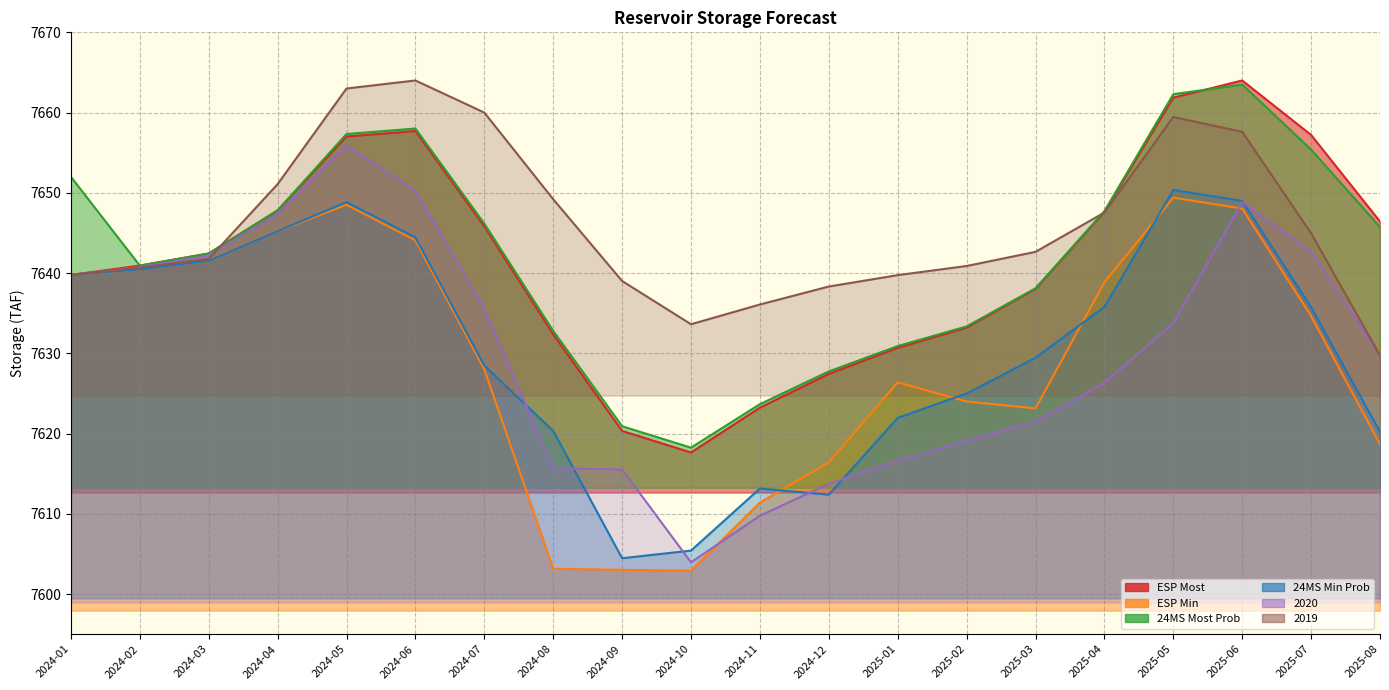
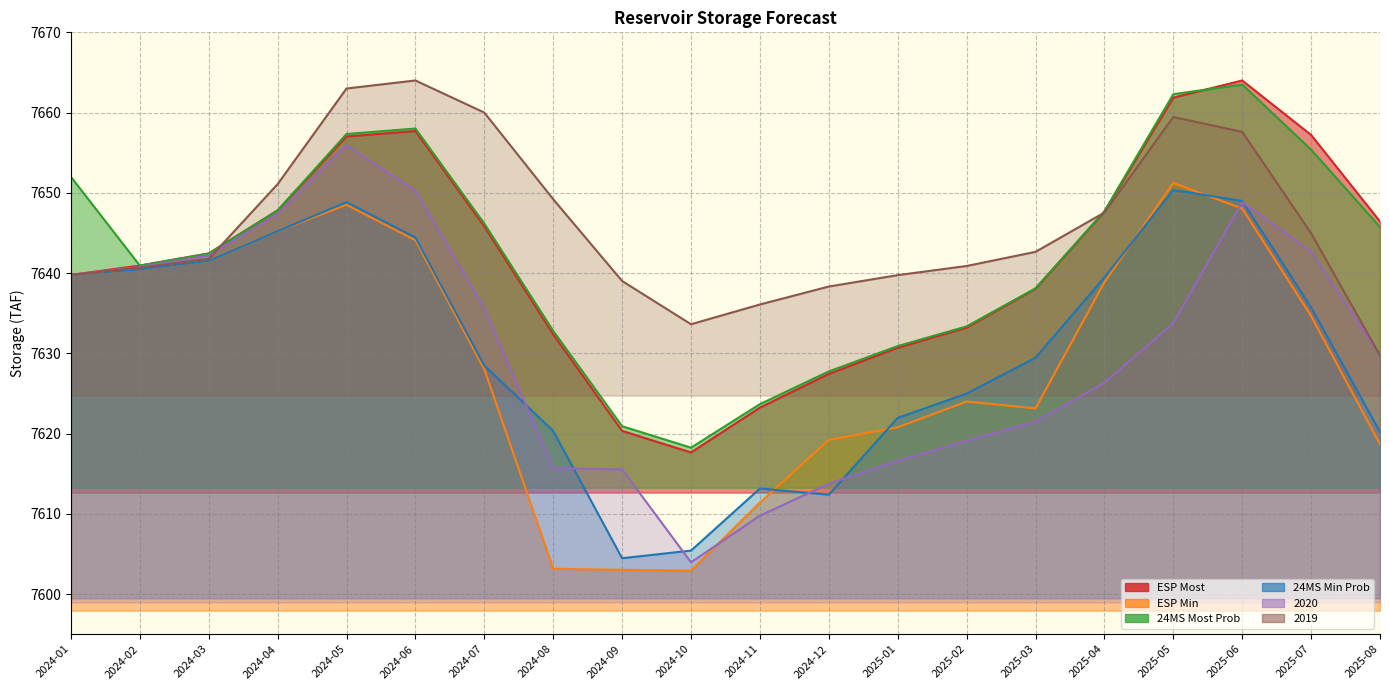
  {
    "ESP Most": {
      "2024-07": 7646,
      "2024-08": 7632,
      "2024-09": 7620,
      "2024-10": 7618,
      "2024-11": 7623,
      "2025-05": 7662,
      "2025-06": 7664,
      "2025-07": 7657,
      "2025-08": 7646
    },
    "ESP Min": {
      "2024-05": 7649,
      "2024-06": 7644,
      "2024-07": 7628,
      "2024-08": 7603,
      "2024-09": 7603,
      "2024-10": 7603,
      "2024-11": 7611,
-     "2024-12": 7616,
-     "2025-01": 7626,
+     "2024-12": 7619,
+     "2025-01": 7621,
      "2025-02": 7624,
      "2025-03": 7623,
      "2025-04": 7639,
-     "2025-05": 7649,
+     "2025-05": 7651,
      "2025-06": 7648,
      "2025-07": 7635,
      "2025-08": 7619
    },
    "24MS Most Prob": {
      "2024-01": 7652,
      "2024-07": 7646,
      "2024-08": 7633,
      "2024-09": 7621,
      "2024-10": 7618,
      "2024-11": 7624,
      "2025-05": 7662,
      "2025-06": 7663,
      "2025-07": 7655,
      "2025-08": 7646
    },
    "24MS Min Prob": {
      "2024-05": 7649,
      "2024-06": 7644,
      "2024-07": 7628,
      "2024-08": 7620,
      "2024-09": 7604,
      "2024-10": 7605,
      "2024-11": 7613,
      "2024-12": 7612,
      "2025-01": 7622,
      "2025-02": 7625,
      "2025-03": 7629,
-     "2025-04": 7636,
+     "2025-04": 7639,
      "2025-05": 7650,
      "2025-07": 7636,
      "2025-08": 7620
    }
  }
